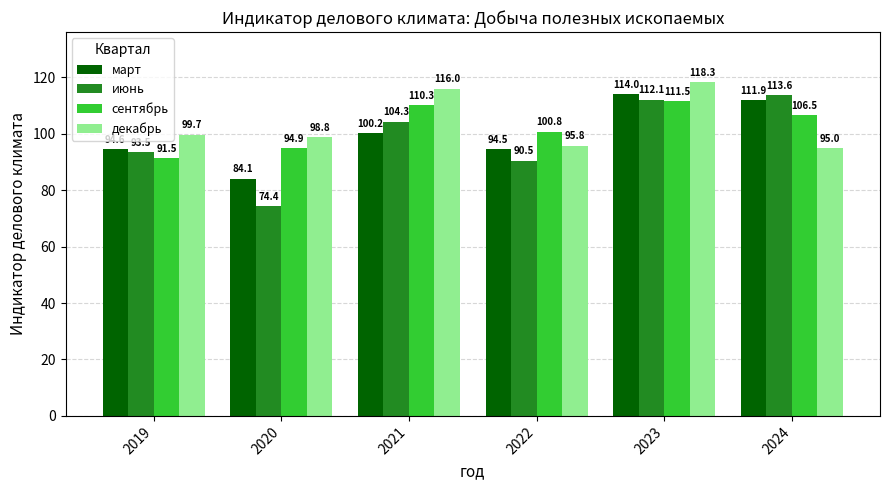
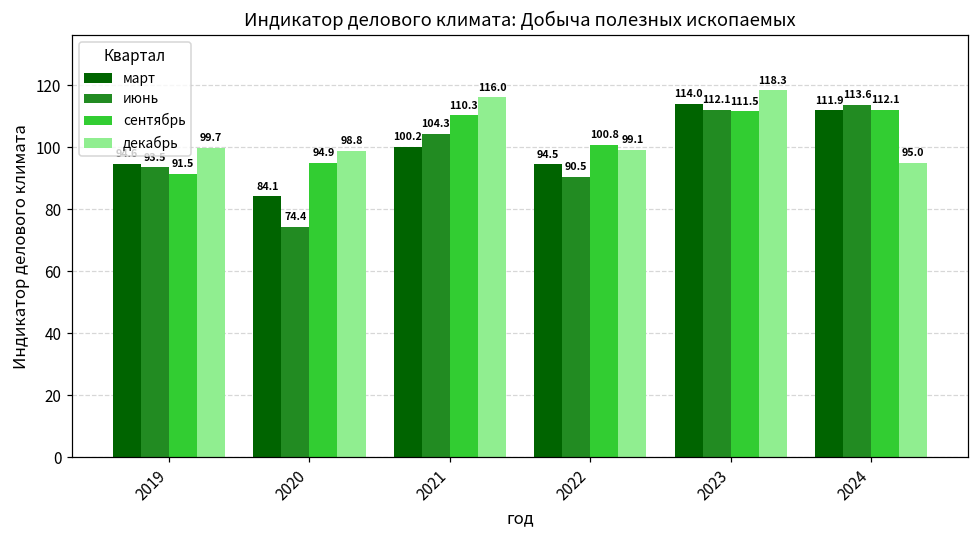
  {
    "март": {
      "2020": 84.1,
      "2021": 100.2,
      "2022": 94.5,
      "2023": 114.0,
      "2024": 111.9
    },
    "июнь": {
      "2020": 74.4,
      "2021": 104.3,
      "2022": 90.5,
      "2023": 112.1,
      "2024": 113.6
    },
    "сентябрь": {
      "2019": 91.5,
      "2020": 94.9,
      "2021": 110.3,
      "2022": 100.8,
      "2023": 111.5,
-     "2024": 106.5
+     "2024": 112.1
    },
    "декабрь": {
      "2019": 99.7,
      "2020": 98.8,
      "2021": 116.0,
-     "2022": 95.8,
+     "2022": 99.1,
      "2023": 118.3,
      "2024": 95.0
    }
  }
